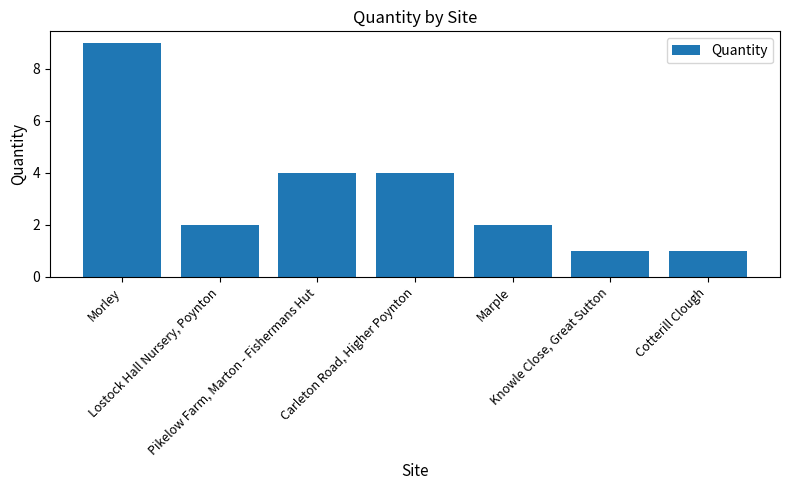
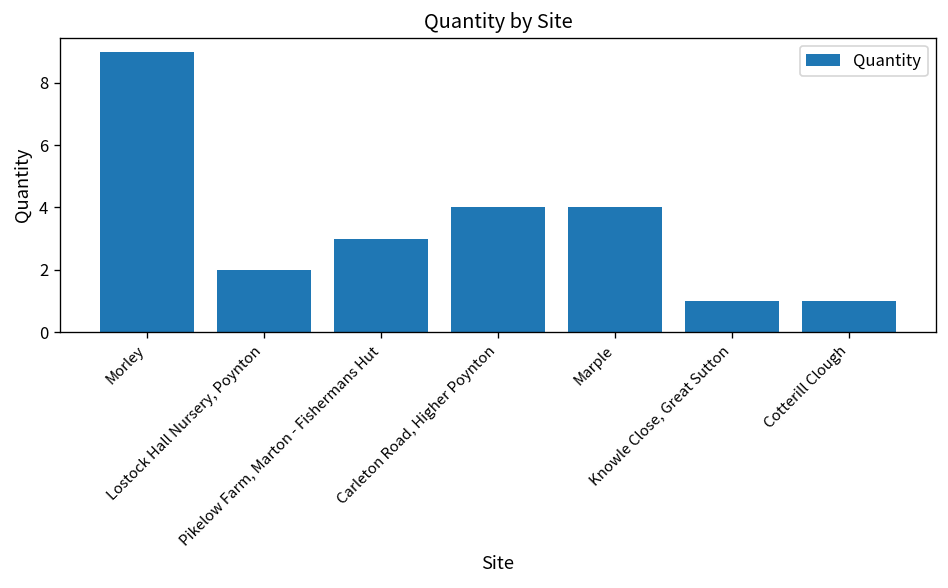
  {
    "Morley": 9,
    "Lostock Hall Nursery, Poynton": 2,
-   "Pikelow Farm, Marton - Fishermans Hut": 4,
+   "Pikelow Farm, Marton - Fishermans Hut": 3,
    "Carleton Road, Higher Poynton": 4,
-   "Marple": 2,
+   "Marple": 4,
    "Knowle Close, Great Sutton": 1,
    "Cotterill Clough": 1
  }
